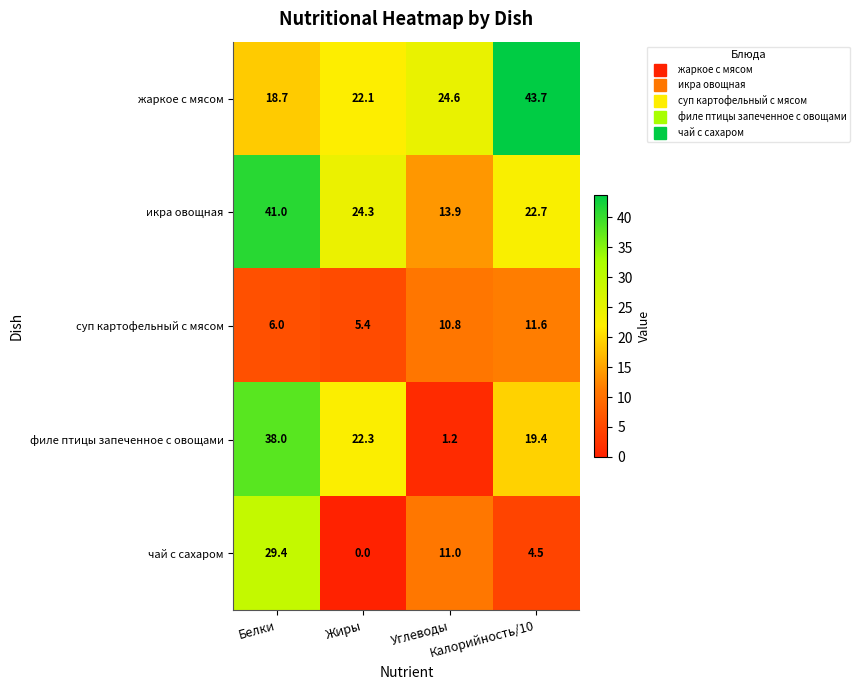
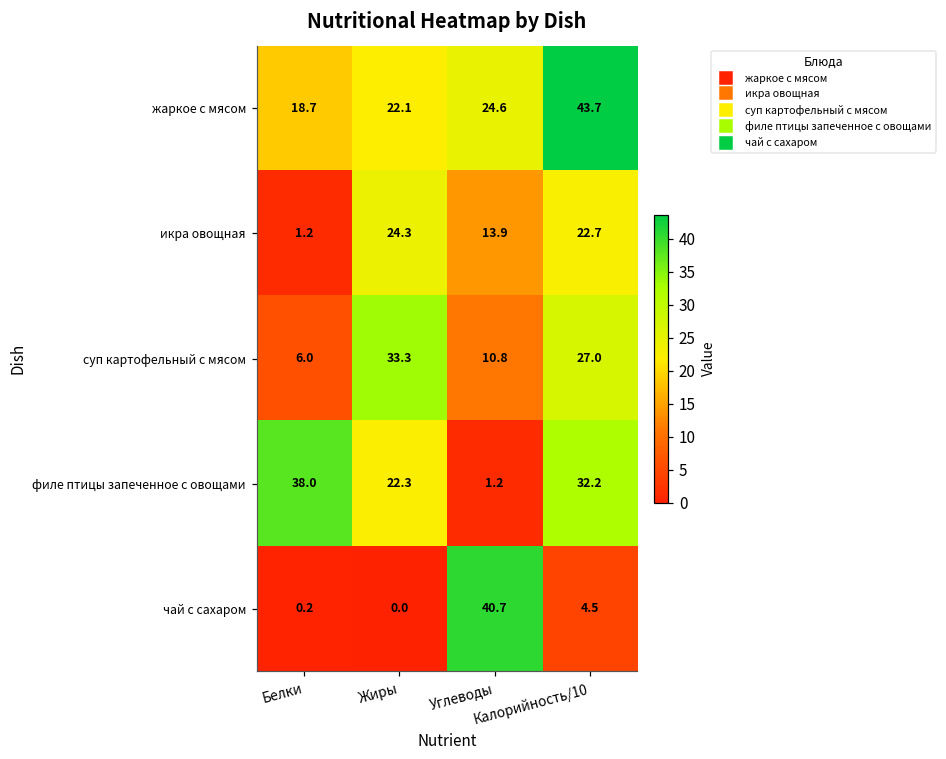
  {
    "жаркое с мясом": {
      "Белки": 18.7,
      "Жиры": 22.1,
      "Углеводы": 24.6,
      "Калорийность/10": 43.7
    },
    "икра овощная": {
-     "Белки": 41.0,
+     "Белки": 1.2,
      "Жиры": 24.3,
      "Углеводы": 13.9,
      "Калорийность/10": 22.7
    },
    "суп картофельный с мясом": {
      "Белки": 6.0,
-     "Жиры": 5.4,
+     "Жиры": 33.3,
      "Углеводы": 10.8,
-     "Калорийность/10": 11.6
+     "Калорийность/10": 27.0
    },
    "филе птицы запеченное с овощами": {
      "Белки": 38.0,
      "Жиры": 22.3,
      "Углеводы": 1.2,
-     "Калорийность/10": 19.4
+     "Калорийность/10": 32.2
    },
    "чай с сахаром": {
-     "Белки": 29.4,
+     "Белки": 0.2,
      "Жиры": 0.0,
-     "Углеводы": 11.0,
+     "Углеводы": 40.7,
      "Калорийность/10": 4.5
    }
  }
